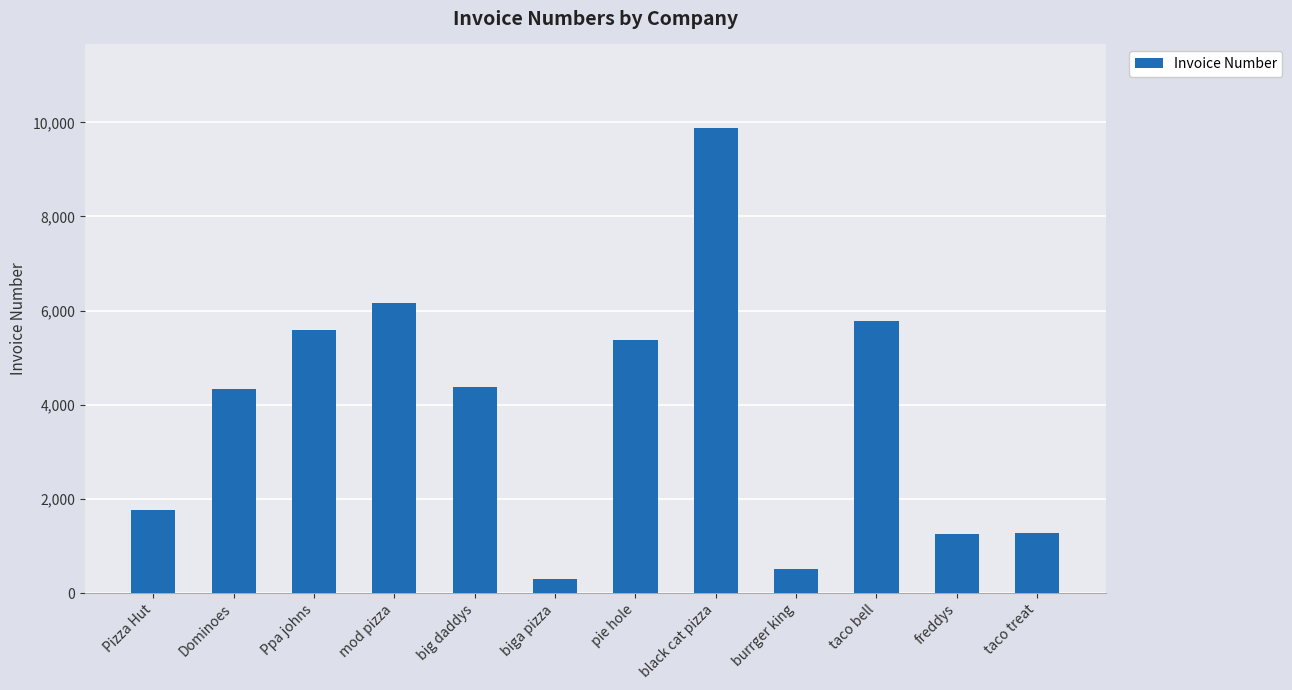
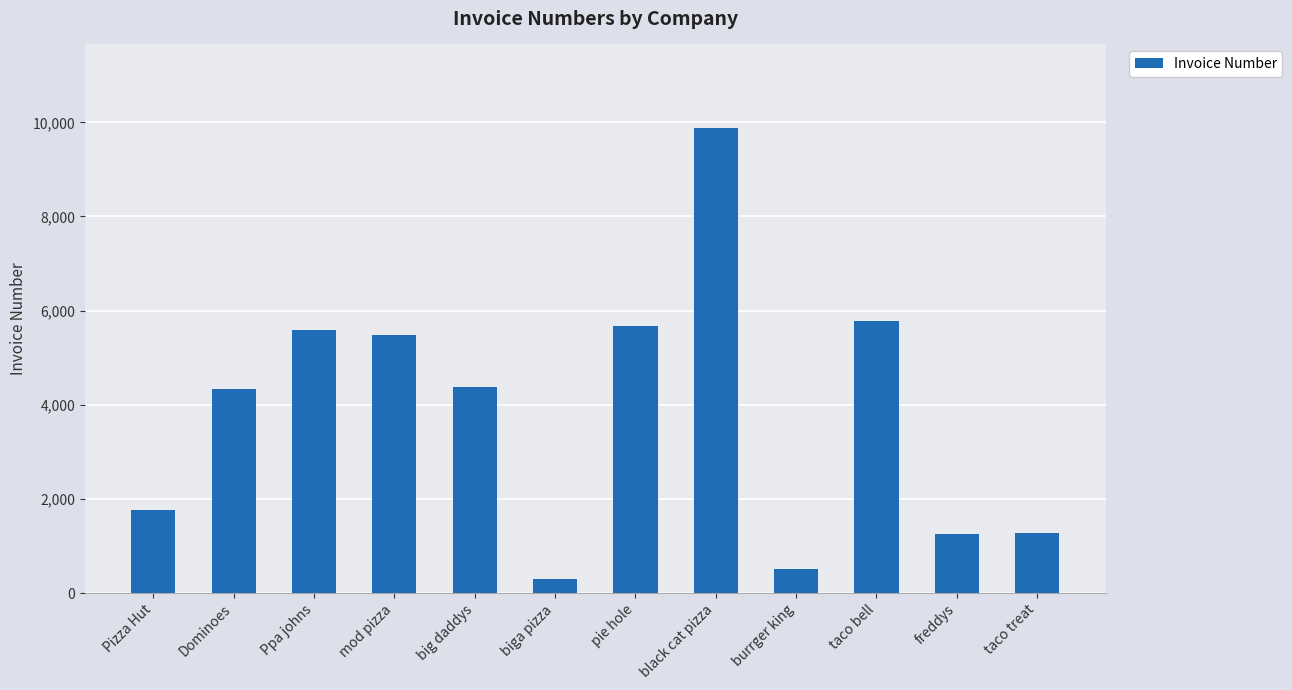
  {
    "Pizza Hut": "1,800",
    "Dominoes": "4,300",
    "Ppa johns": "5,600",
-   "mod pizza": "6,200",
+   "mod pizza": "5,500",
    "big daddys": "4,400",
    "biga pizza": "300",
-   "pie hole": "5,400",
+   "pie hole": "5,700",
    "black cat pizza": "9,900",
    "burrger king": "500",
    "taco bell": "5,800",
    "freddys": "1,200",
    "taco treat": "1,300"
  }
